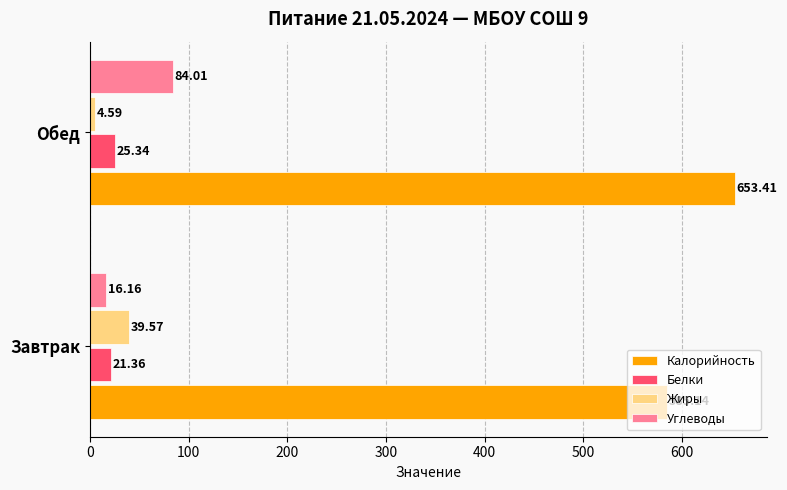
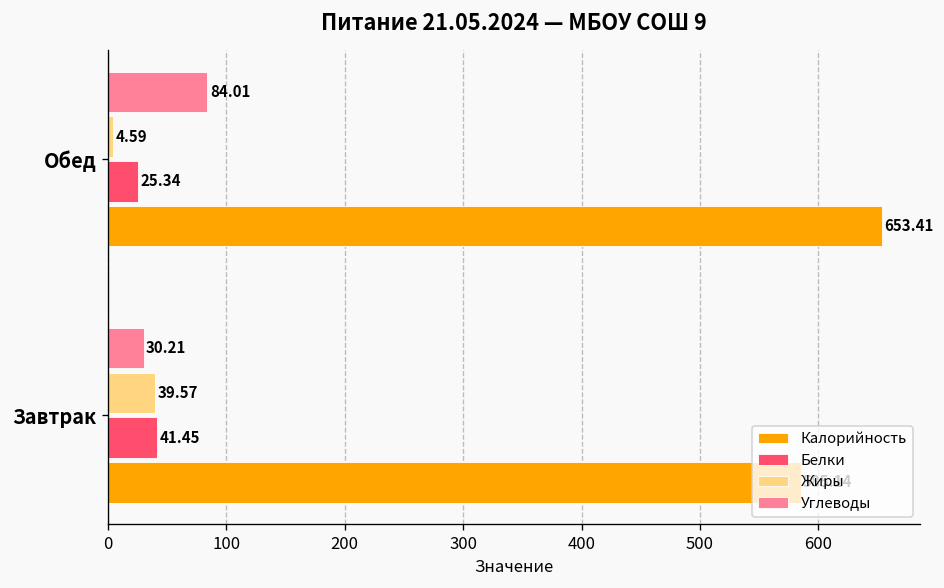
  {
    "Калорийность": {
      "Обед": 653.41
    },
    "Белки": {
      "Обед": 25.34,
-     "Завтрак": 21.36
+     "Завтрак": 41.45
    },
    "Жиры": {
      "Обед": 4.59,
      "Завтрак": 39.57
    },
    "Углеводы": {
      "Обед": 84.01,
-     "Завтрак": 16.16
+     "Завтрак": 30.21
    }
  }
